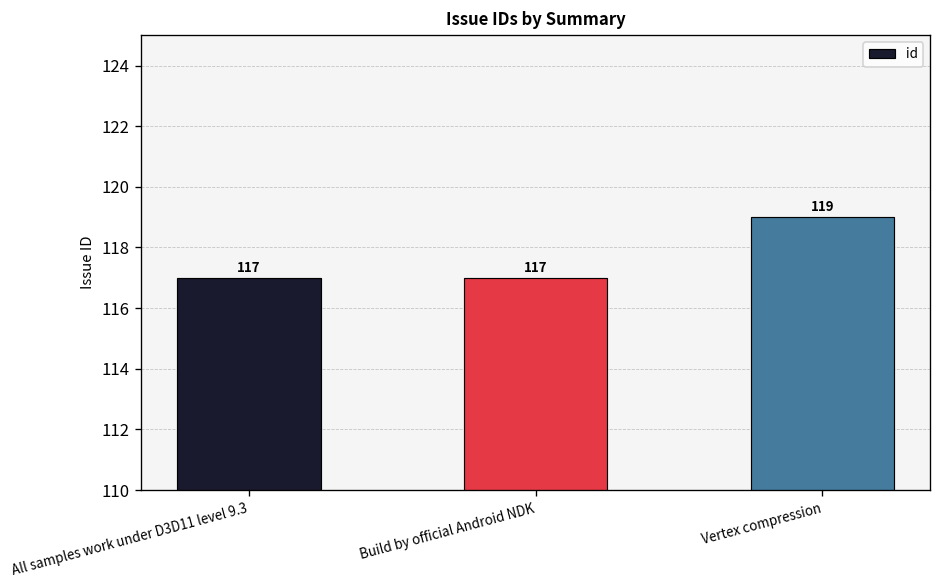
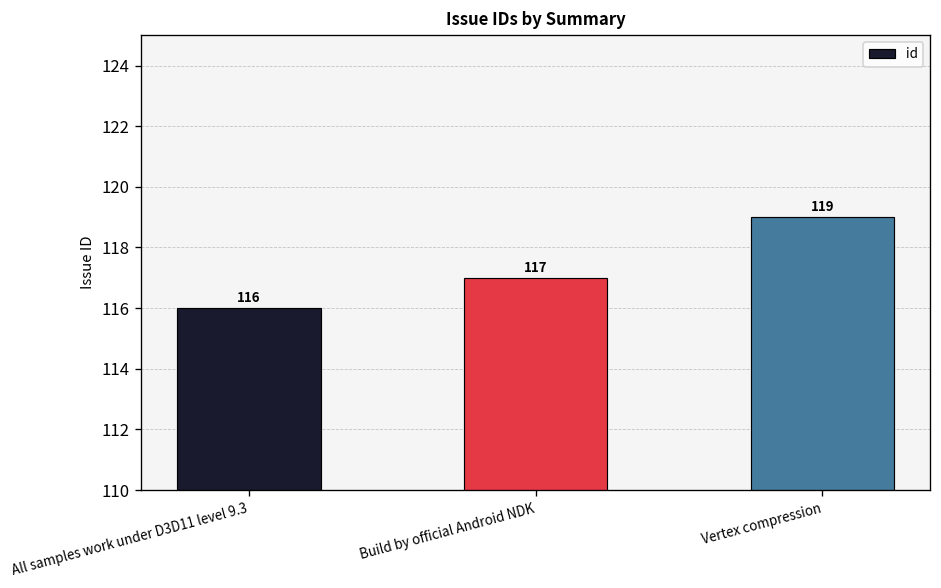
  {
-   "All samples work under D3D11 level 9.3": 117,
+   "All samples work under D3D11 level 9.3": 116,
    "Build by official Android NDK": 117,
    "Vertex compression": 119
  }
